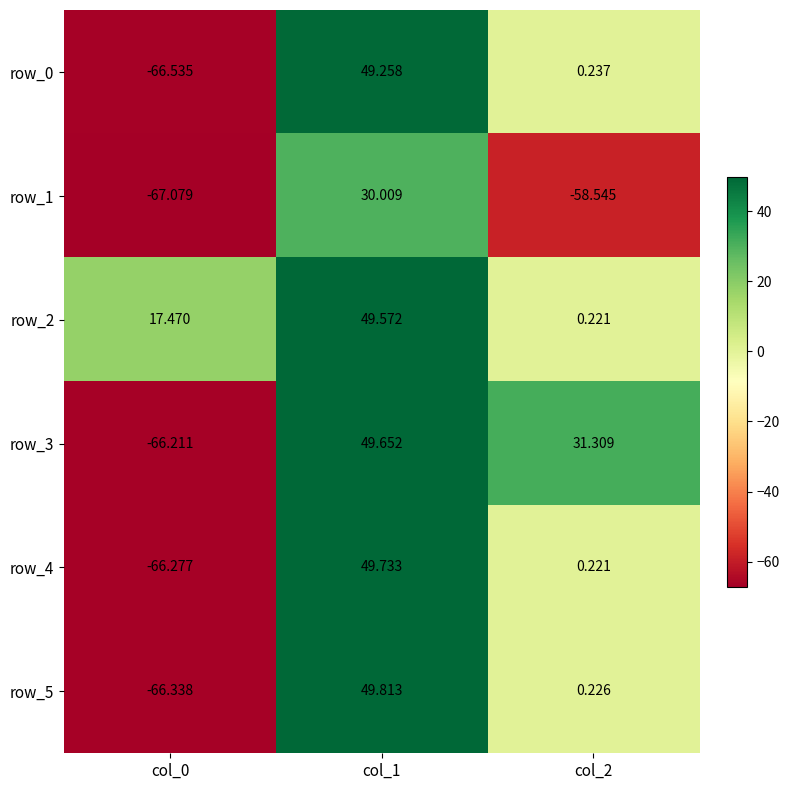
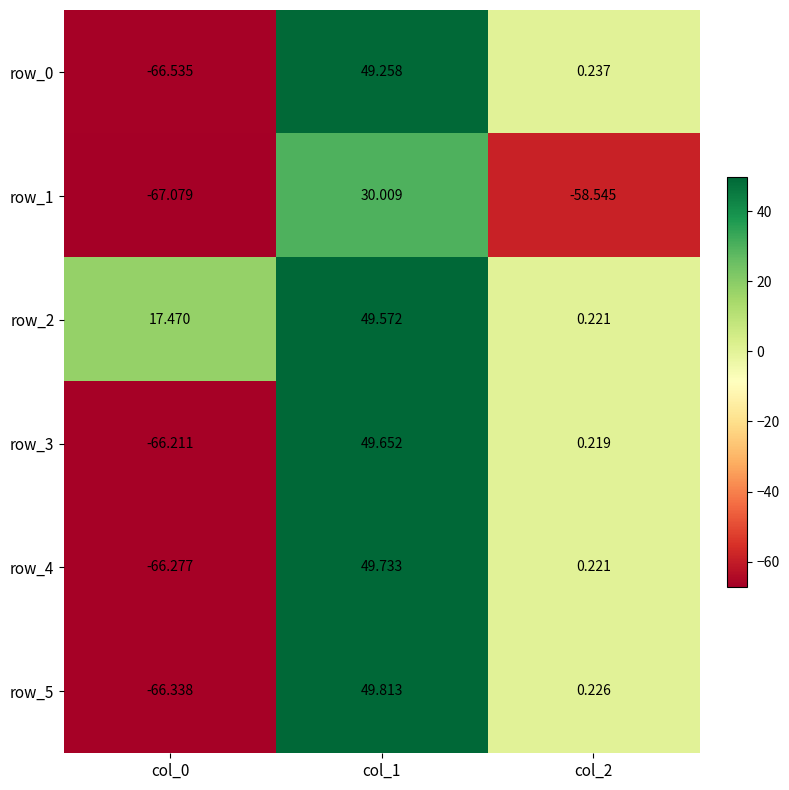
  {
    "row_0": {
      "col_0": -66.535,
      "col_1": 49.258,
      "col_2": 0.237
    },
    "row_1": {
      "col_0": -67.079,
      "col_1": 30.009,
      "col_2": -58.545
    },
    "row_2": {
      "col_0": 17.470,
      "col_1": 49.572,
      "col_2": 0.221
    },
    "row_3": {
      "col_0": -66.211,
      "col_1": 49.652,
-     "col_2": 31.309
+     "col_2": 0.219
    },
    "row_4": {
      "col_0": -66.277,
      "col_1": 49.733,
      "col_2": 0.221
    },
    "row_5": {
      "col_0": -66.338,
      "col_1": 49.813,
      "col_2": 0.226
    }
  }
